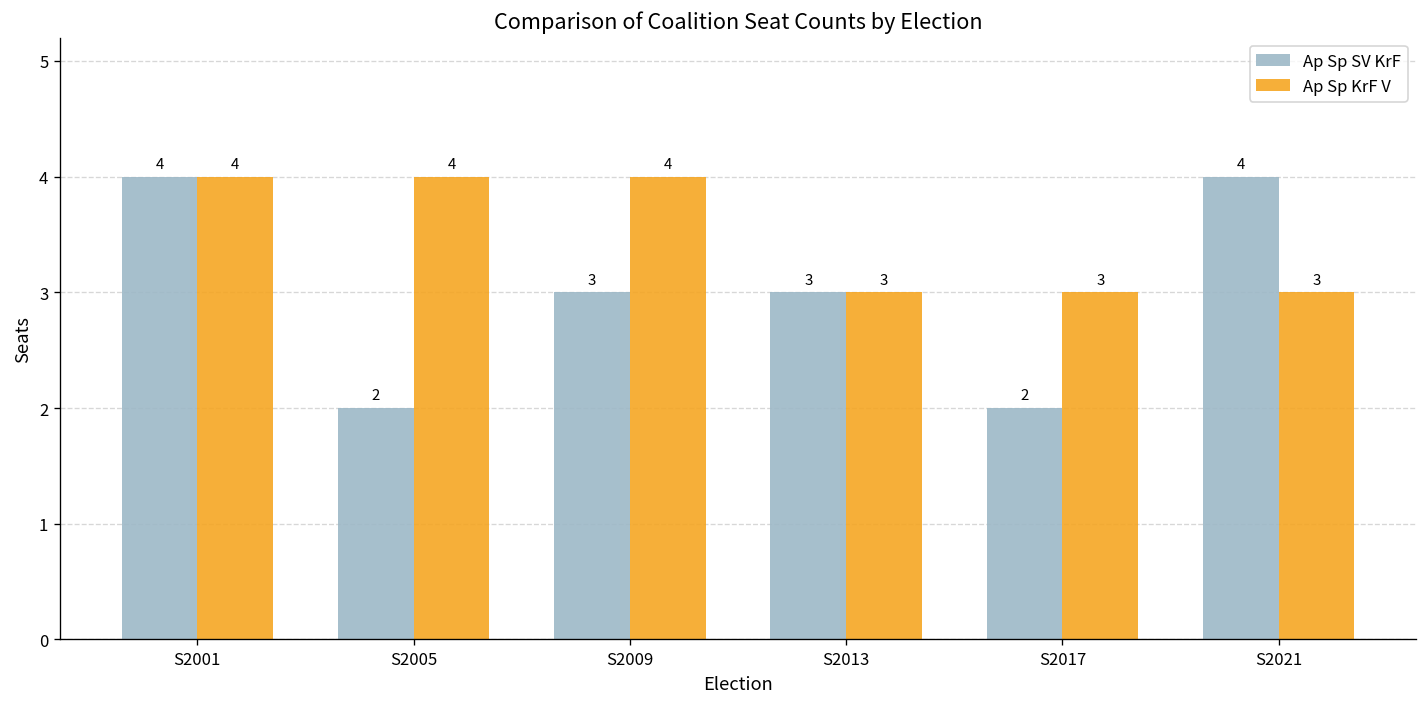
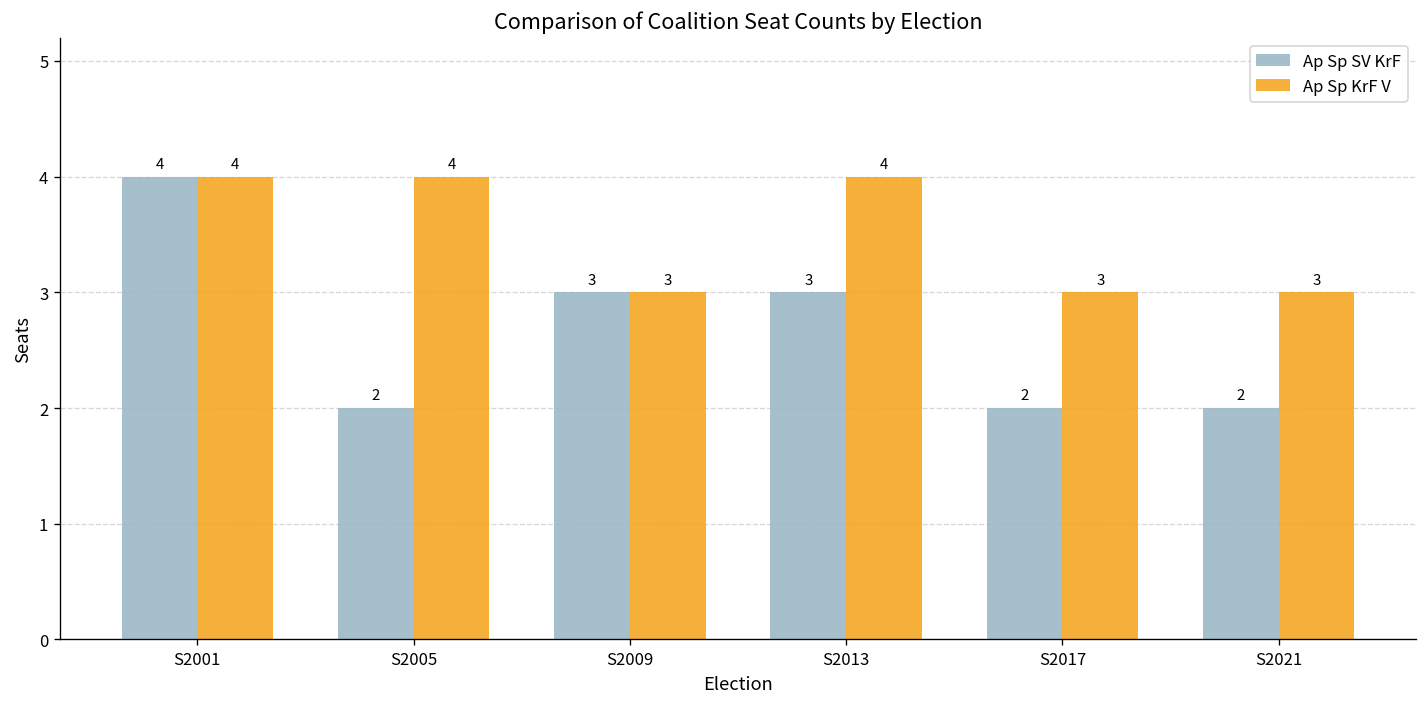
  {
    "Ap Sp SV KrF": {
      "S2001": 4,
      "S2005": 2,
      "S2009": 3,
      "S2013": 3,
      "S2017": 2,
-     "S2021": 4
+     "S2021": 2
    },
    "Ap Sp KrF V": {
      "S2001": 4,
      "S2005": 4,
-     "S2009": 4,
-     "S2013": 3,
+     "S2009": 3,
+     "S2013": 4,
      "S2017": 3,
      "S2021": 3
    }
  }
